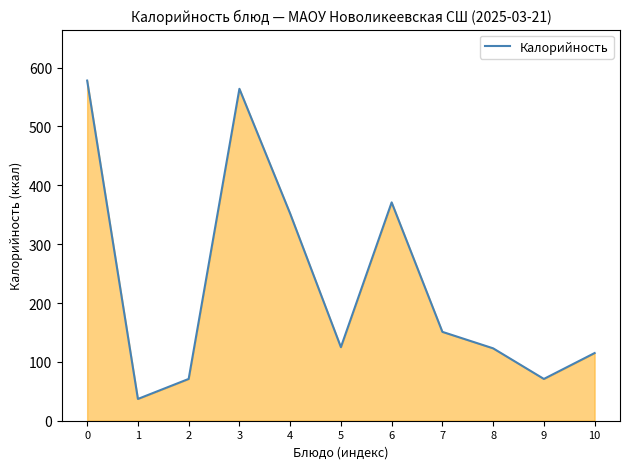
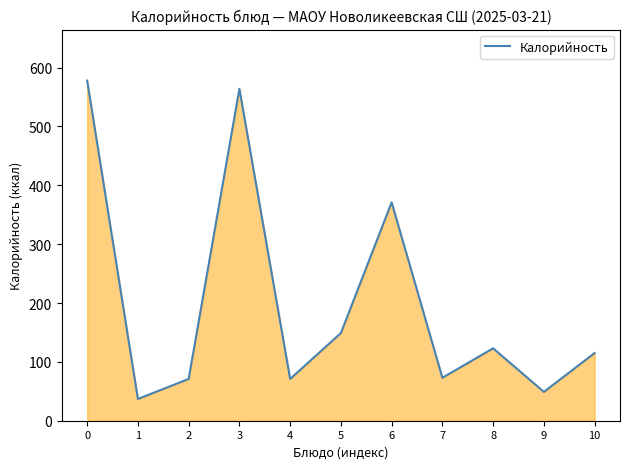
  {
    "0": 580,
    "1": 40,
    "2": 70,
    "3": 560,
-   "4": 350,
-   "5": 130,
+   "4": 70,
+   "5": 150,
    "6": 370,
-   "7": 150,
+   "7": 70,
    "8": 120,
-   "9": 70,
+   "9": 50,
    "10": 120
  }
